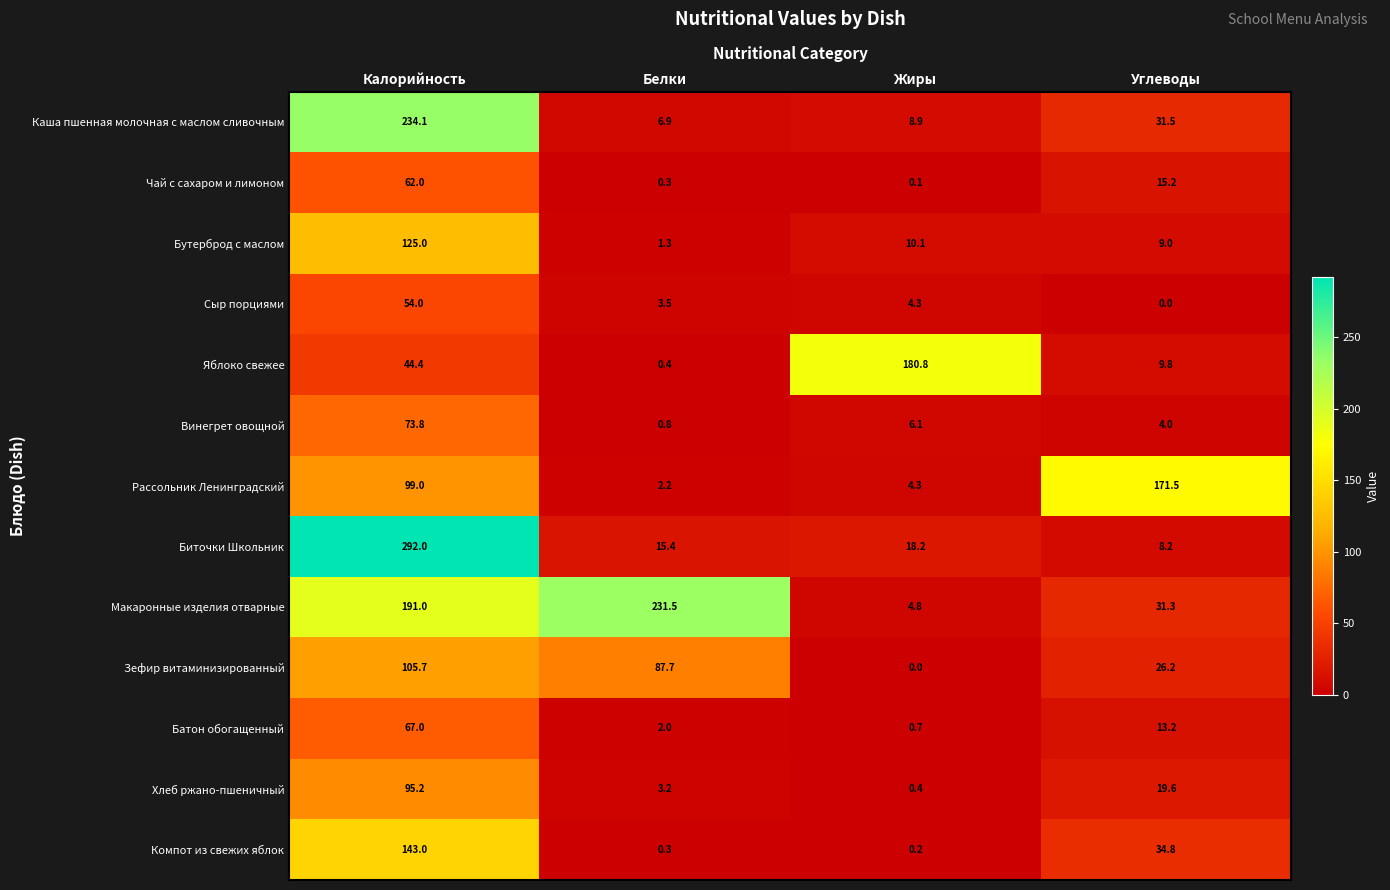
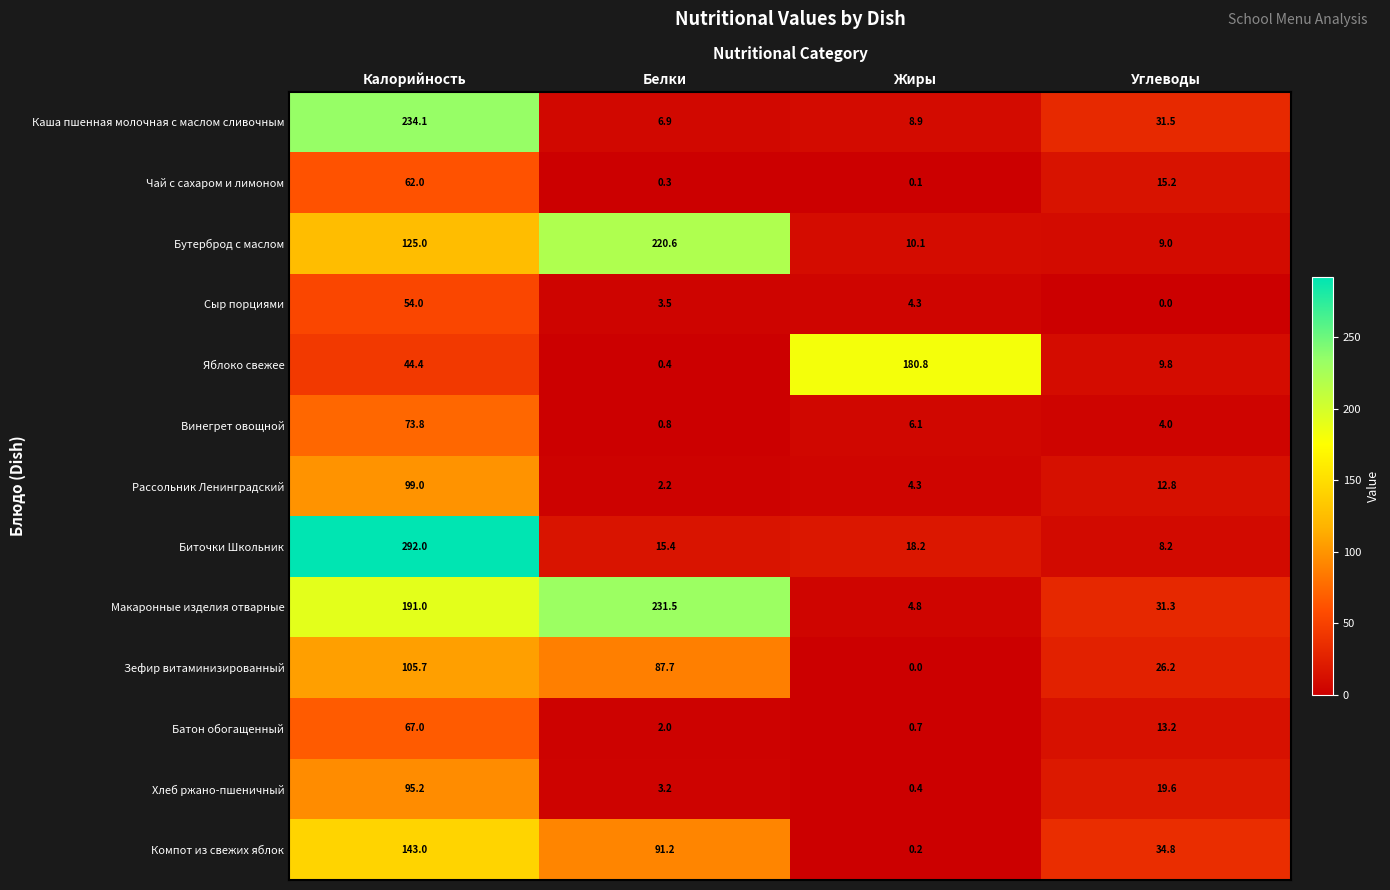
  {
    "Каша пшенная молочная с маслом сливочным": {
      "Калорийность": 234.1,
      "Белки": 6.9,
      "Жиры": 8.9,
      "Углеводы": 31.5
    },
    "Чай с сахаром и лимоном": {
      "Калорийность": 62.0,
      "Белки": 0.3,
      "Жиры": 0.1,
      "Углеводы": 15.2
    },
    "Бутерброд с маслом": {
      "Калорийность": 125.0,
-     "Белки": 1.3,
+     "Белки": 220.6,
      "Жиры": 10.1,
      "Углеводы": 9.0
    },
    "Сыр порциями": {
      "Калорийность": 54.0,
      "Белки": 3.5,
      "Жиры": 4.3,
      "Углеводы": 0.0
    },
    "Яблоко свежее": {
      "Калорийность": 44.4,
      "Белки": 0.4,
      "Жиры": 180.8,
      "Углеводы": 9.8
    },
    "Винегрет овощной": {
      "Калорийность": 73.8,
      "Белки": 0.8,
      "Жиры": 6.1,
      "Углеводы": 4.0
    },
    "Рассольник Ленинградский": {
      "Калорийность": 99.0,
      "Белки": 2.2,
      "Жиры": 4.3,
-     "Углеводы": 171.5
+     "Углеводы": 12.8
    },
    "Биточки Школьник": {
      "Калорийность": 292.0,
      "Белки": 15.4,
      "Жиры": 18.2,
      "Углеводы": 8.2
    },
    "Макаронные изделия отварные": {
      "Калорийность": 191.0,
      "Белки": 231.5,
      "Жиры": 4.8,
      "Углеводы": 31.3
    },
    "Зефир витаминизированный": {
      "Калорийность": 105.7,
      "Белки": 87.7,
      "Жиры": 0.0,
      "Углеводы": 26.2
    },
    "Батон обогащенный": {
      "Калорийность": 67.0,
      "Белки": 2.0,
      "Жиры": 0.7,
      "Углеводы": 13.2
    },
    "Хлеб ржано-пшеничный": {
      "Калорийность": 95.2,
      "Белки": 3.2,
      "Жиры": 0.4,
      "Углеводы": 19.6
    },
    "Компот из свежих яблок": {
      "Калорийность": 143.0,
-     "Белки": 0.3,
+     "Белки": 91.2,
      "Жиры": 0.2,
      "Углеводы": 34.8
    }
  }
